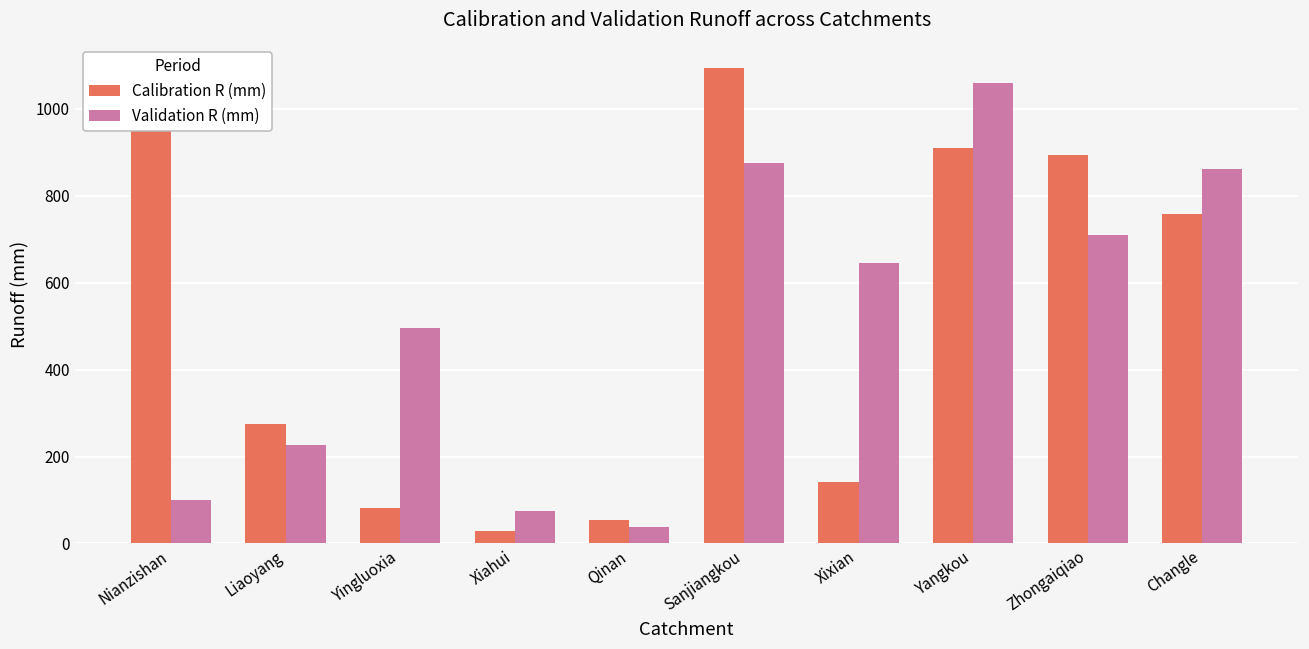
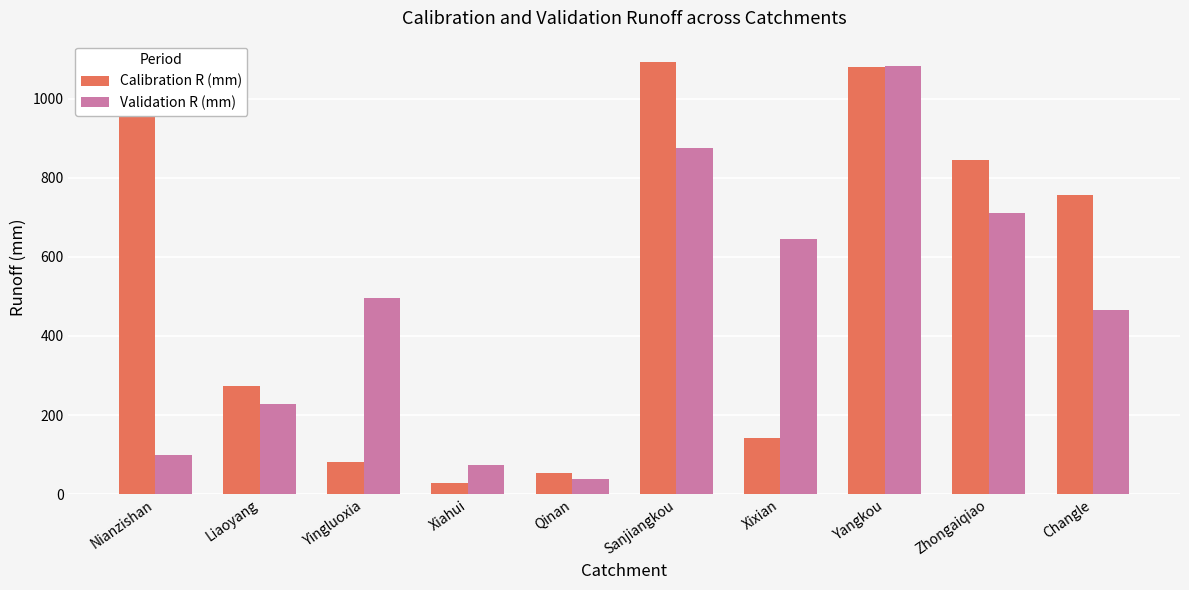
  {
    "Calibration R (mm)": {
      "Liaoyang": 270,
      "Yingluoxia": 80,
      "Xiahui": 30,
      "Qinan": 50,
      "Sanjiangkou": 1090,
      "Xixian": 140,
-     "Yangkou": 910,
-     "Zhongaiqiao": 890,
+     "Yangkou": 1080,
+     "Zhongaiqiao": 850,
      "Changle": 760
    },
    "Validation R (mm)": {
      "Nianzishan": 100,
      "Liaoyang": 230,
      "Yingluoxia": 500,
      "Xiahui": 70,
      "Qinan": 40,
      "Sanjiangkou": 880,
      "Xixian": 650,
-     "Yangkou": 1060,
+     "Yangkou": 1080,
      "Zhongaiqiao": 710,
-     "Changle": 860
+     "Changle": 460
    }
  }
